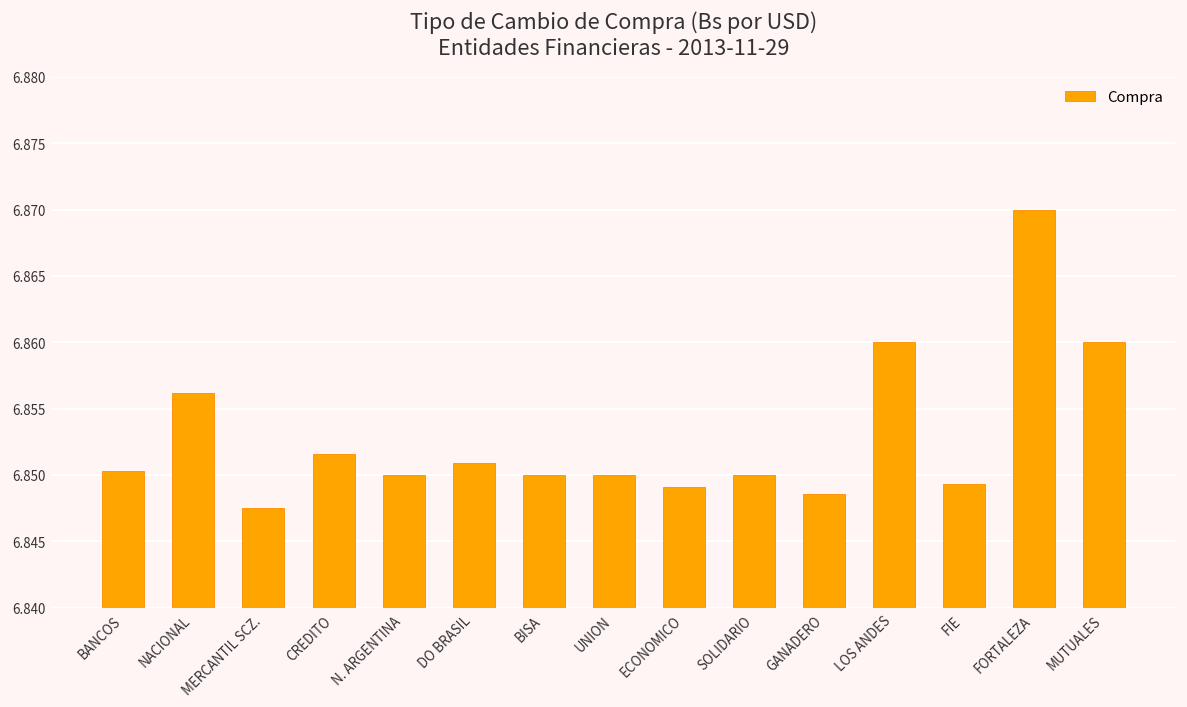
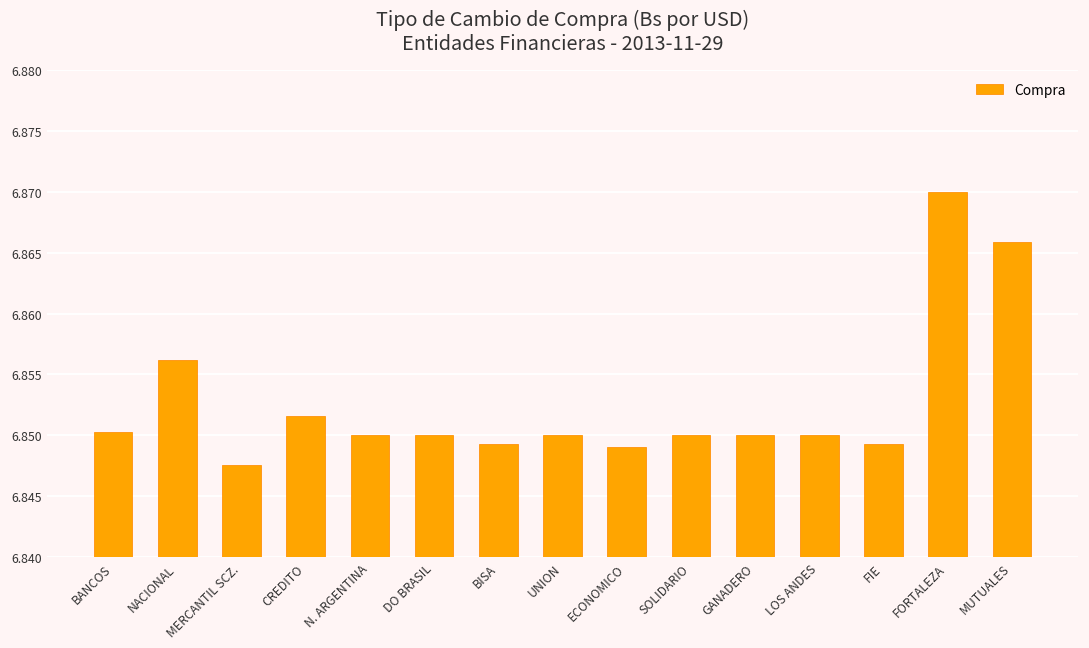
  {
    "BANCOS": 6.8503,
    "NACIONAL": 6.8562,
    "MERCANTIL SCZ.": 6.8475,
    "CREDITO": 6.8516,
    "N. ARGENTINA": 6.8500,
-   "DO BRASIL": 6.8509,
-   "BISA": 6.8500,
+   "DO BRASIL": 6.8500,
+   "BISA": 6.8492,
    "UNION": 6.8500,
    "ECONOMICO": 6.8491,
    "SOLIDARIO": 6.8500,
-   "GANADERO": 6.8486,
-   "LOS ANDES": 6.86,
+   "GANADERO": 6.8500,
+   "LOS ANDES": 6.85,
    "FIE": 6.8493,
    "FORTALEZA": 6.8700,
-   "MUTUALES": 6.8600
+   "MUTUALES": 6.8659
  }
